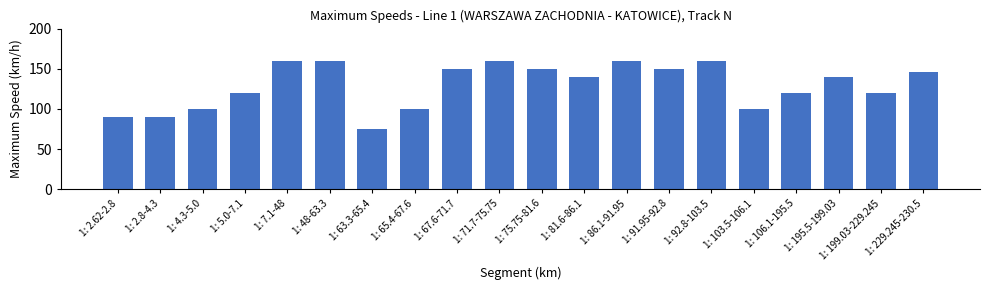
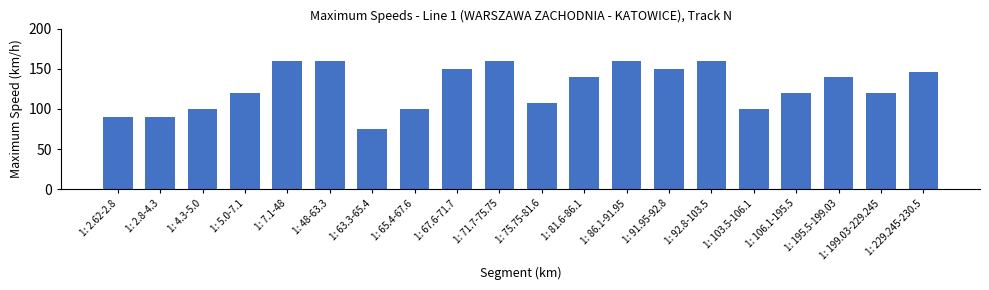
  {
    "1: 2.62-2.8": 90,
    "1: 2.8-4.3": 90,
    "1: 4.3-5.0": 100,
    "1: 5.0-7.1": 120,
    "1: 7.1-48": 160,
    "1: 48-63.3": 160,
    "1: 63.3-65.4": 80,
    "1: 65.4-67.6": 100,
    "1: 67.6-71.7": 150,
    "1: 71.7-75.75": 160,
-   "1: 75.75-81.6": 150,
+   "1: 75.75-81.6": 110,
    "1: 81.6-86.1": 140,
    "1: 86.1-91.95": 160,
    "1: 91.95-92.8": 150,
    "1: 92.8-103.5": 160,
    "1: 103.5-106.1": 100,
    "1: 106.1-195.5": 120,
    "1: 195.5-199.03": 140,
    "1: 199.03-229.245": 120,
    "1: 229.245-230.5": 150
  }
